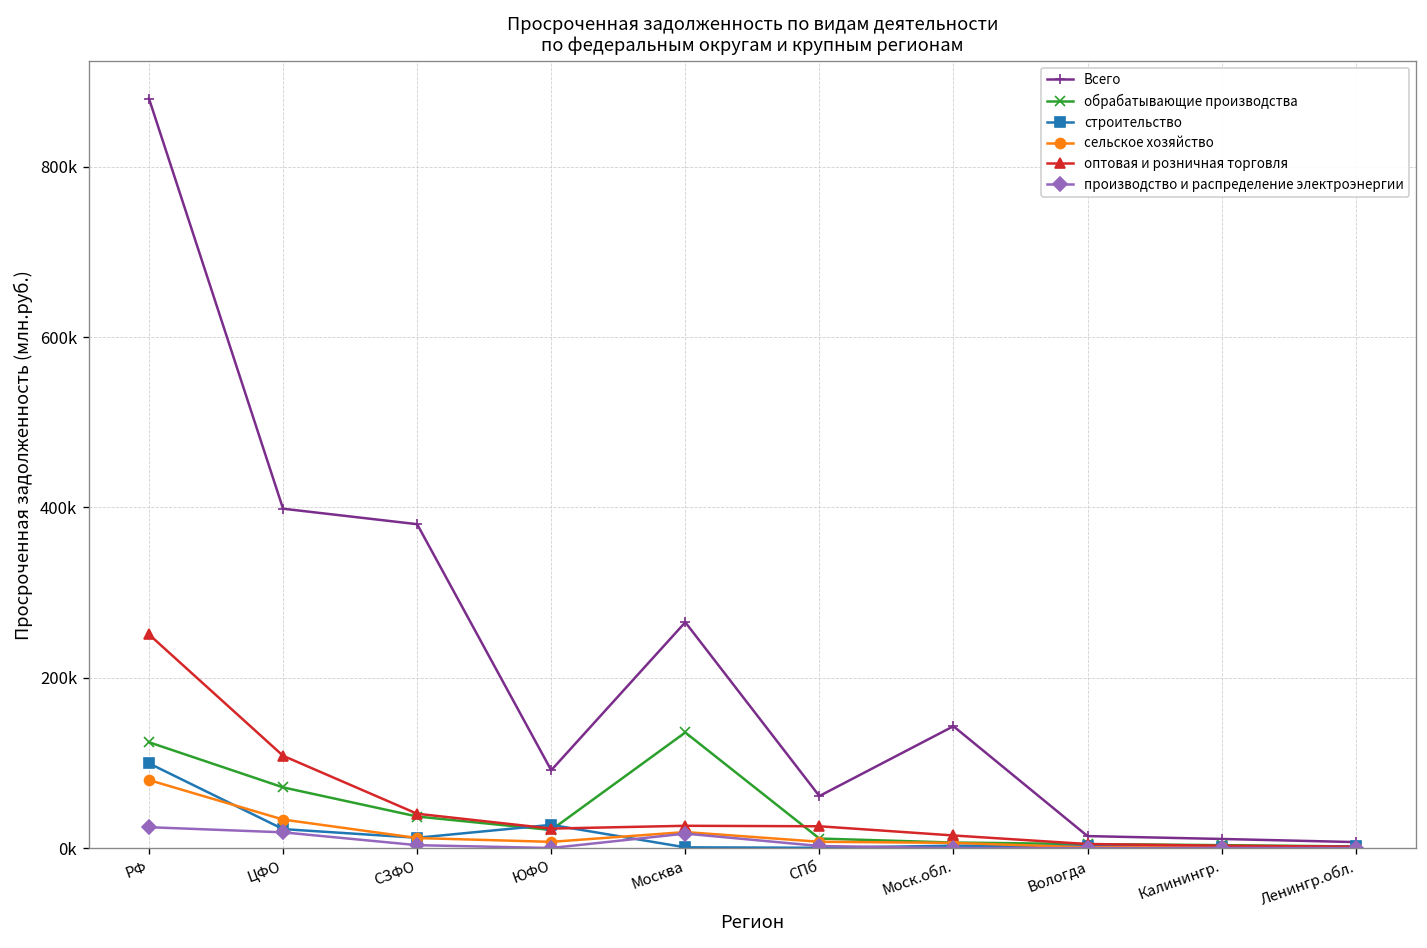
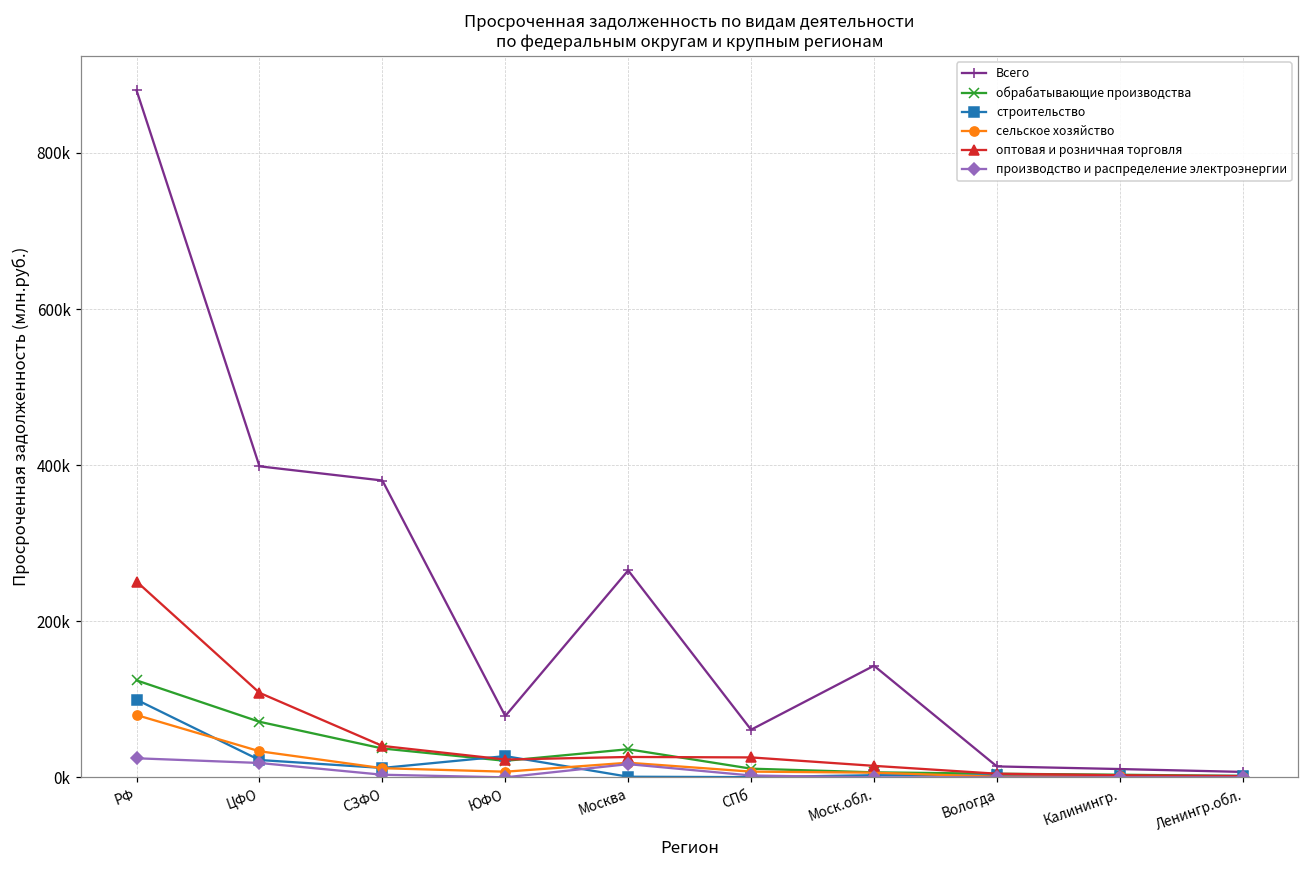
  {
    "Всего": {
      "РФ": 880000,
      "ЦФО": 400000,
      "СЗФО": 380000,
-     "ЮФО": 90000,
+     "ЮФО": 80000,
      "Москва": 270000,
      "СПб": 60000,
      "Моск.обл.": 140000,
      "Вологда": 10000,
      "Калинингр.": 10000,
      "Ленингр.обл.": 10000
    },
    "обрабатывающие производства": {
      "РФ": 120000,
      "ЦФО": 70000,
-     "Москва": 140000,
+     "Москва": 40000,
      "СПб": 10000
    },
    "строительство": {
      "РФ": 100000,
      "ЦФО": 20000,
      "ЮФО": 30000,
      "Москва": 0
    },
    "сельское хозяйство": {
      "РФ": 80000,
      "ЦФО": 30000,
      "ЮФО": 10000,
      "СПб": 10000
    },
    "оптовая и розничная торговля": {
      "РФ": 250000,
      "ЦФО": 110000,
      "Москва": 30000,
      "СПб": 30000,
      "Моск.обл.": 10000
    },
    "производство и распределение электроэнергии": {
      "РФ": 20000,
      "ЦФО": 20000,
      "СЗФО": 0,
      "ЮФО": 0
    }
  }
